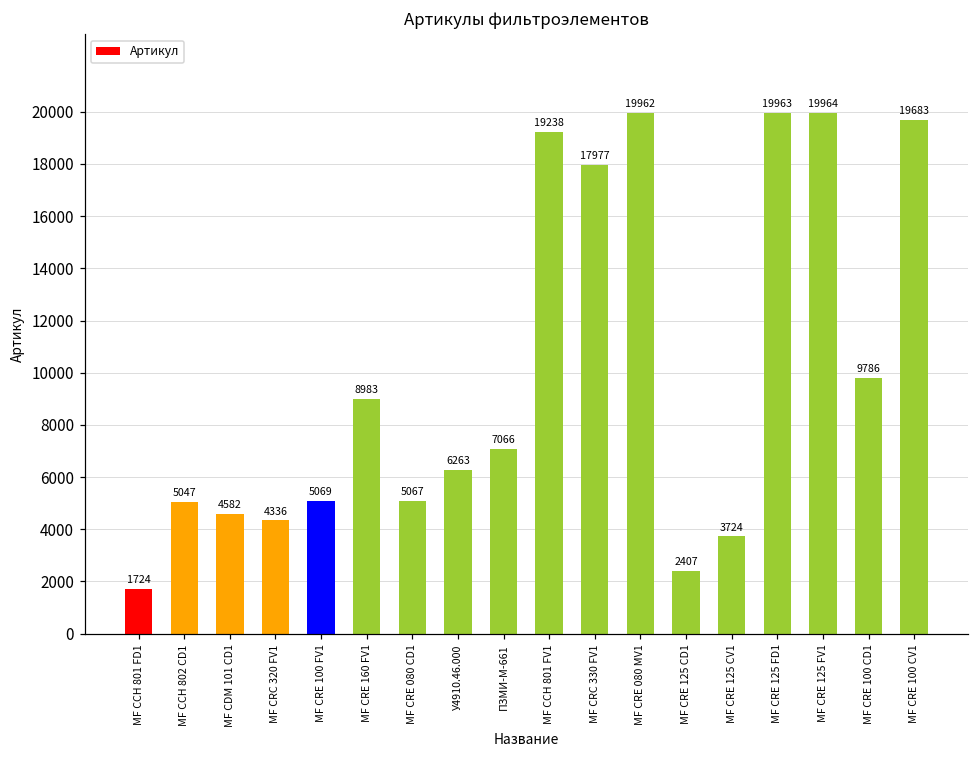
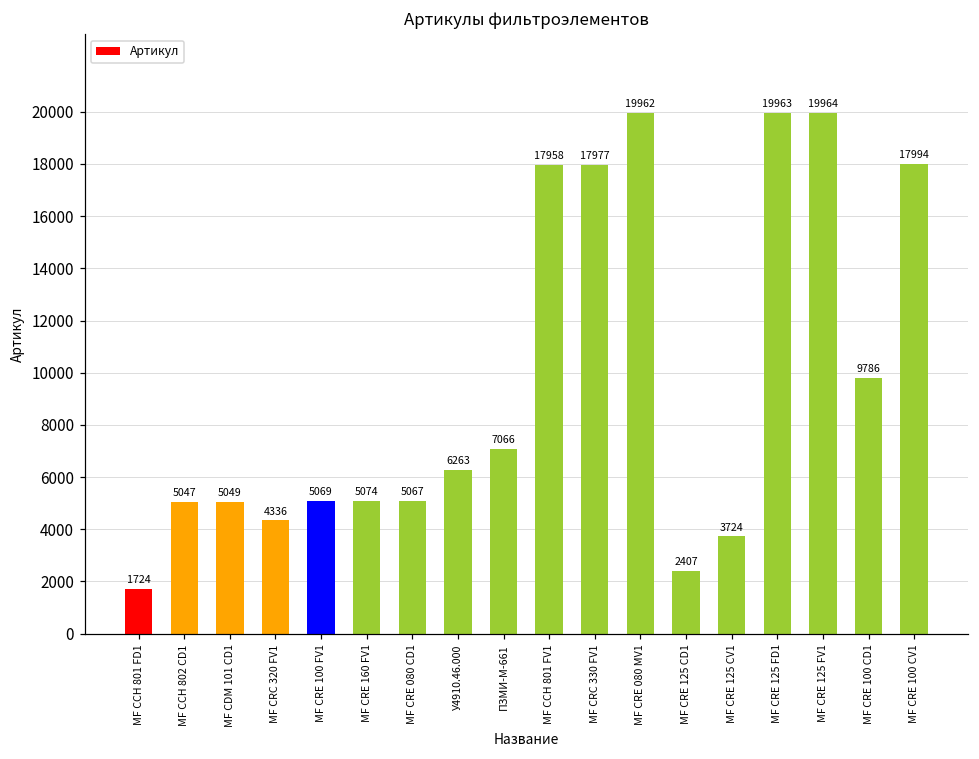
  {
    "МF CCH 801 FD1": 1724,
    "МF CCH 802 CD1": 5047,
-   "МF CDM 101 CD1": 4582,
+   "МF CDM 101 CD1": 5049,
    "МF CRC 320 FV1": 4336,
    "МF CRE 100 FV1": 5069,
-   "МF CRE 160 FV1": 8983,
+   "МF CRE 160 FV1": 5074,
    "МF CRE 080 CD1": 5067,
    "У4910.46.000": 6263,
    "ПЗМИ-М-661": 7066,
-   "МF CCH 801 FV1": 19238,
+   "МF CCH 801 FV1": 17958,
    "МF CRC 330 FV1": 17977,
    "МF CRE 080 MV1": 19962,
    "МF CRE 125 CD1": 2407,
    "МF CRE 125 CV1": 3724,
    "МF CRE 125 FD1": 19963,
    "МF CRE 125 FV1": 19964,
    "МF CRE 100 CD1": 9786,
-   "МF CRE 100 CV1": 19683
+   "МF CRE 100 CV1": 17994
  }
